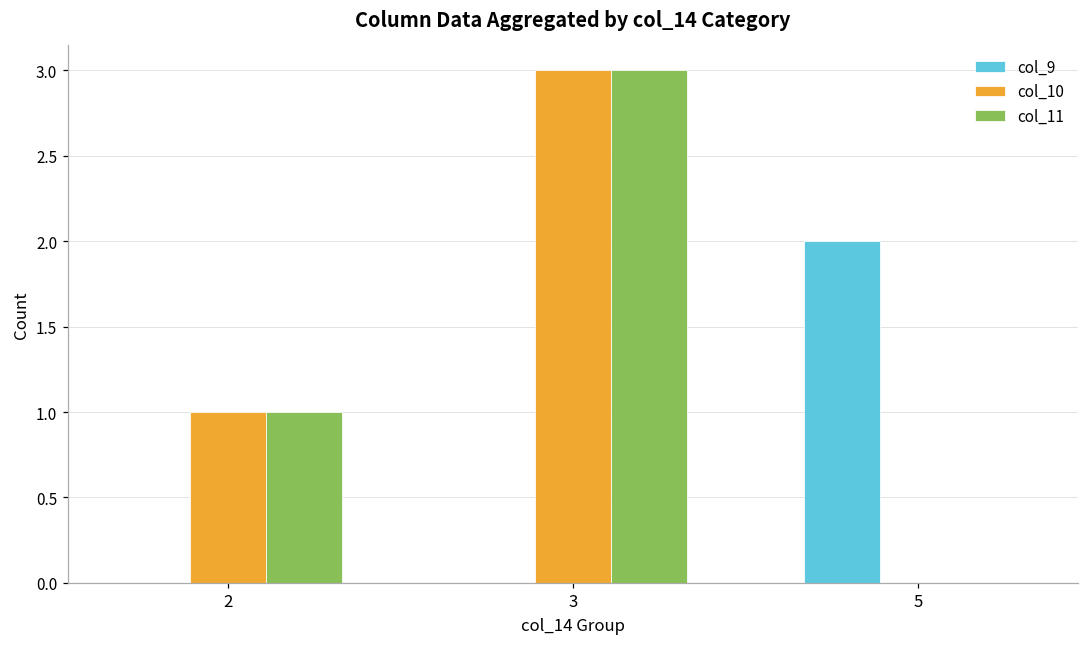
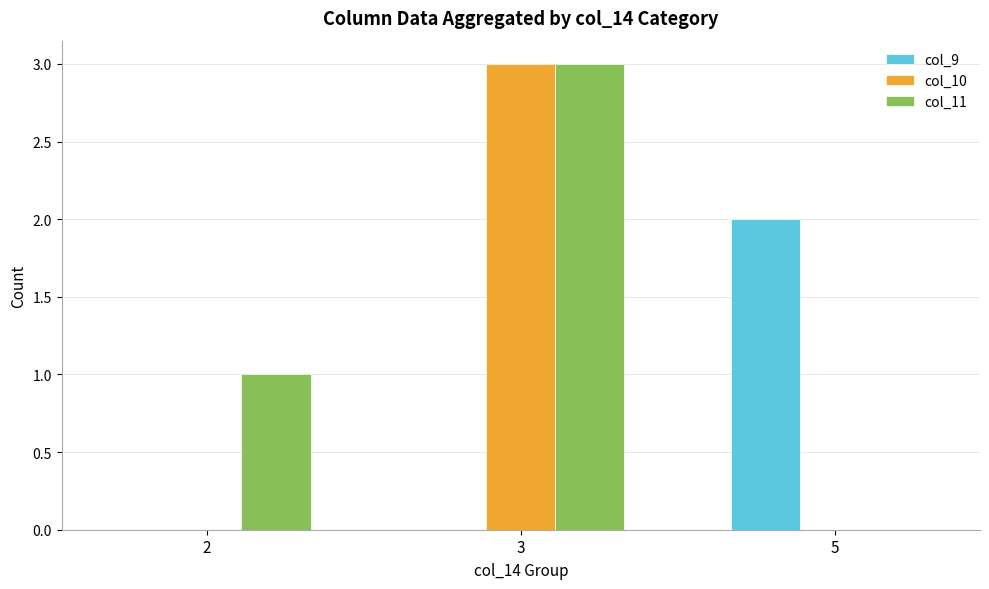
  {
    "col_9": {
      "2": 0,
      "3": 0,
      "5": 2
    },
    "col_10": {
-     "2": 1,
+     "2": 0,
      "3": 3,
      "5": 0
    },
    "col_11": {
      "2": 1,
      "3": 3,
      "5": 0
    }
  }
